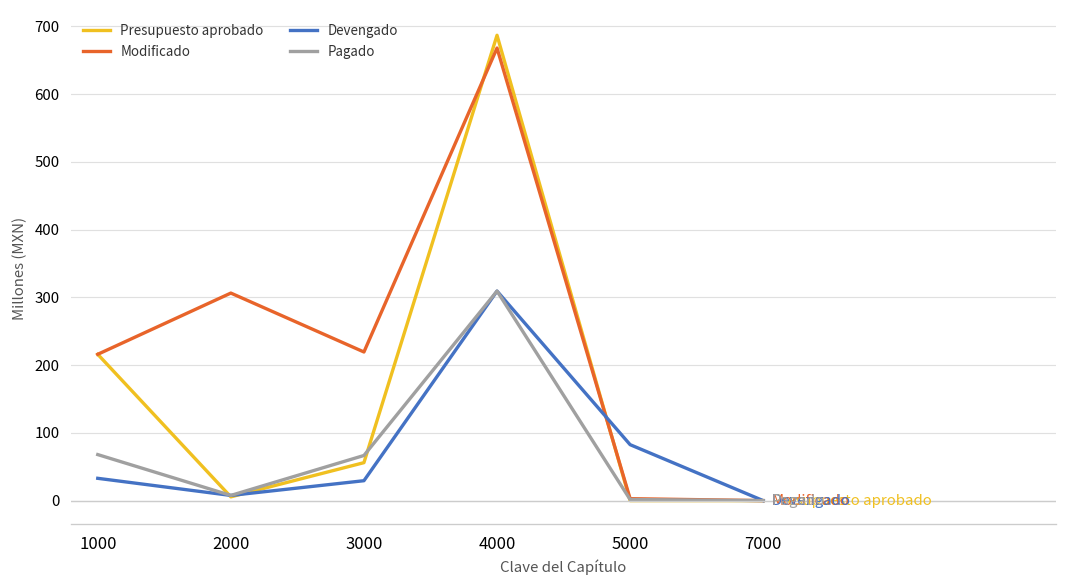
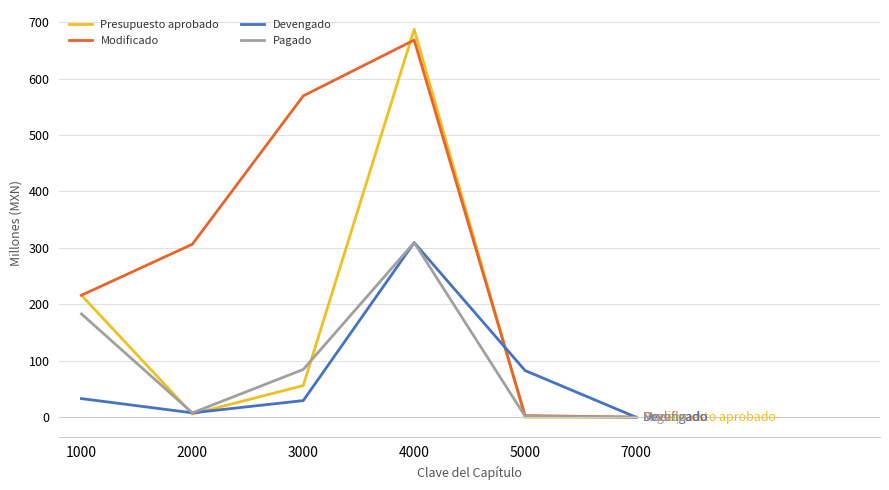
  {
    "Presupuesto aprobado": {
      "3000": 60,
      "4000": 690
    },
    "Modificado": {
      "2000": 310,
-     "3000": 220,
+     "3000": 570,
      "4000": 670
    },
    "Devengado": {
      "1000": 30,
      "3000": 30,
      "5000": 80
    },
    "Pagado": {
-     "1000": 70,
-     "3000": 70
+     "1000": 180,
+     "3000": 80
    }
  }
